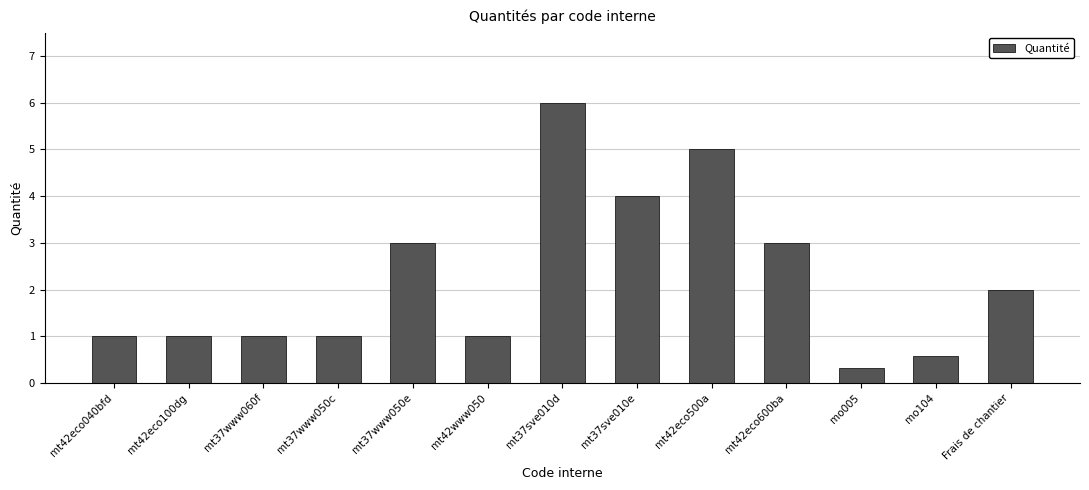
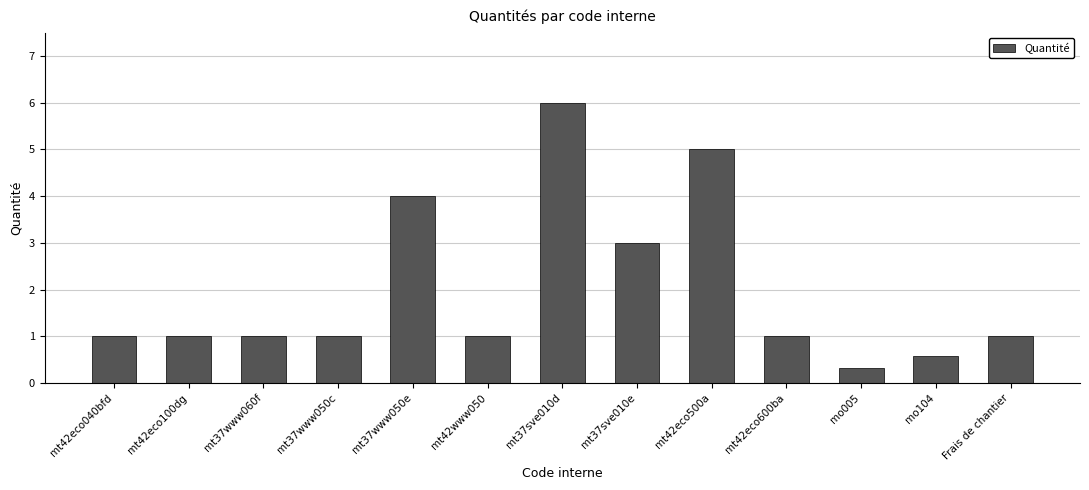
  {
    "mt42eco040bfd": 1,
    "mt42eco100dg": 1,
    "mt37www060f": 1,
    "mt37www050c": 1,
-   "mt37www050e": 3,
+   "mt37www050e": 4,
    "mt42www050": 1,
    "mt37sve010d": 6,
-   "mt37sve010e": 4,
+   "mt37sve010e": 3,
    "mt42eco500a": 5,
-   "mt42eco600ba": 3,
+   "mt42eco600ba": 1,
    "mo005": 0.3,
    "mo104": 0.6,
-   "Frais de chantier": 2
+   "Frais de chantier": 1
  }
